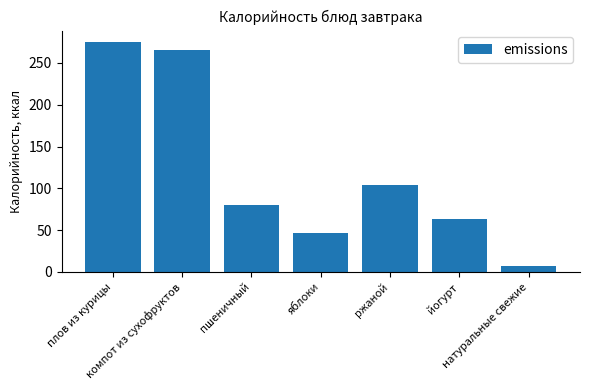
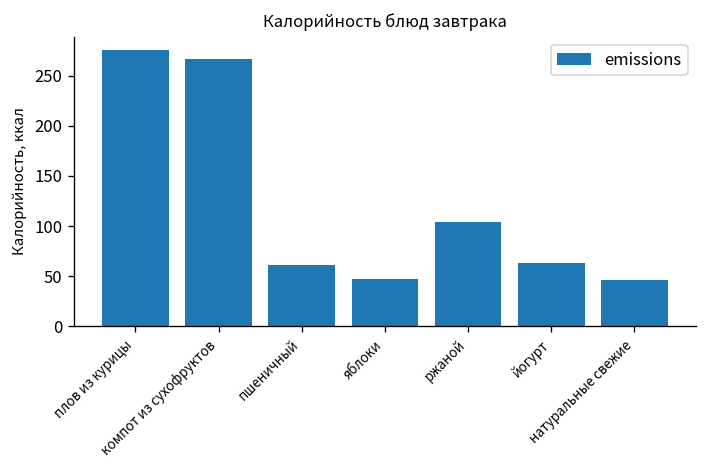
  {
    "плов из курицы": 280,
    "компот из сухофруктов": 270,
-   "пшеничный": 80,
+   "пшеничный": 60,
    "яблоки": 50,
    "ржаной": 100,
    "йогурт": 60,
-   "натуральные свежие": 10
+   "натуральные свежие": 50
  }
